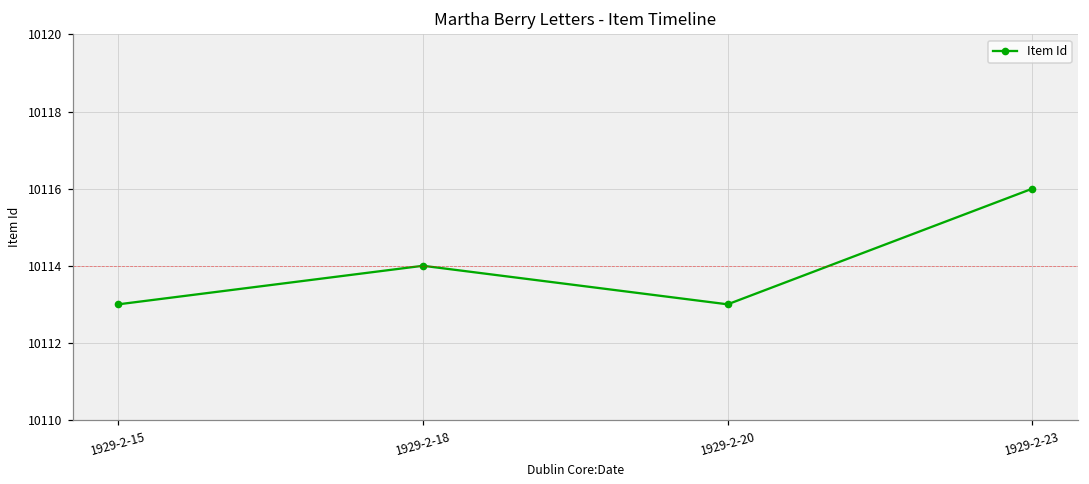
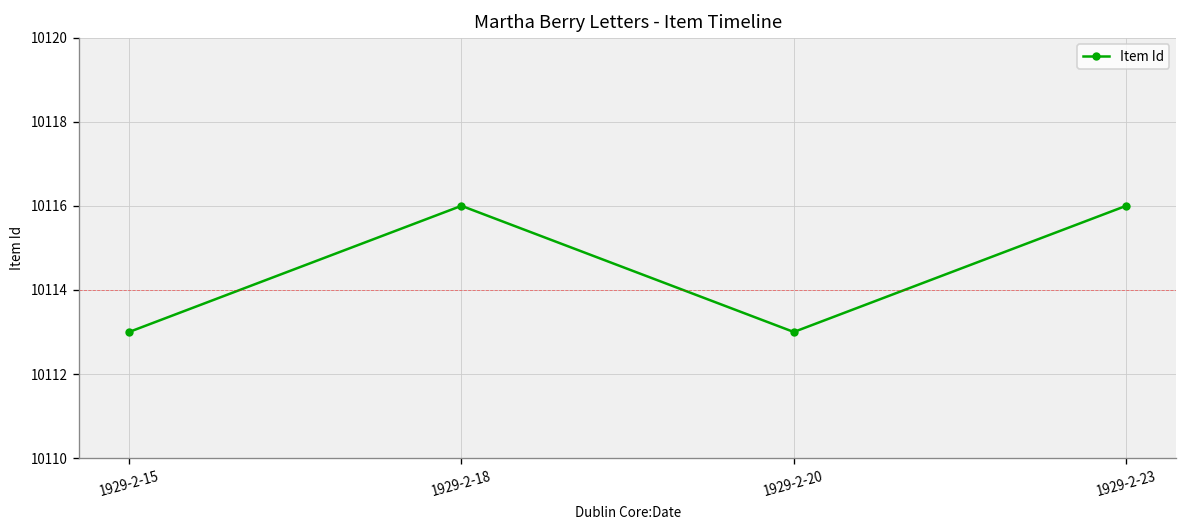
  {
    "1929-2-15": 10113,
-   "1929-2-18": 10114,
+   "1929-2-18": 10116,
    "1929-2-20": 10113,
    "1929-2-23": 10116
  }
